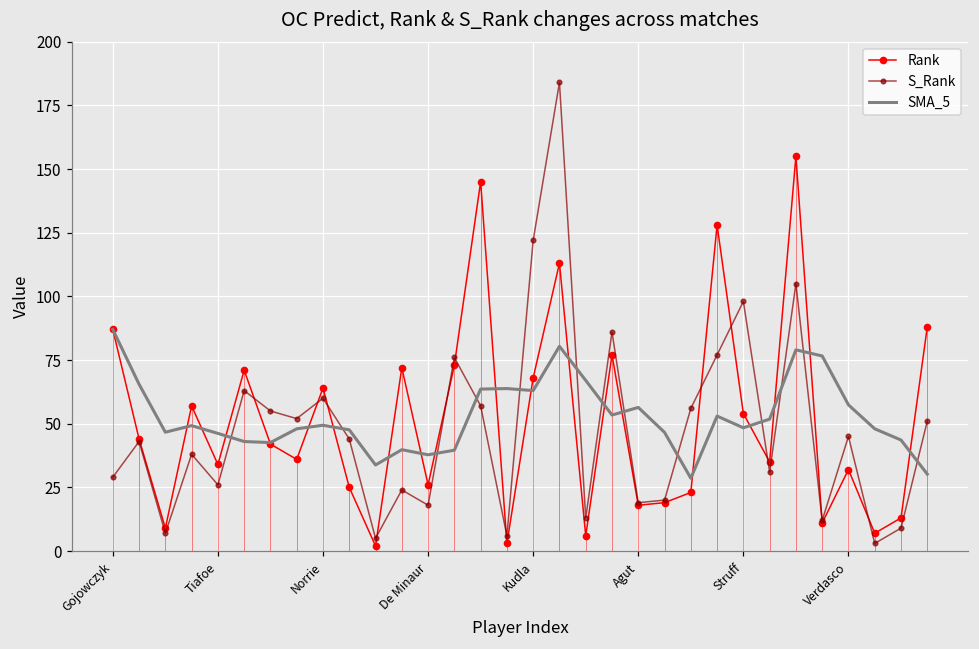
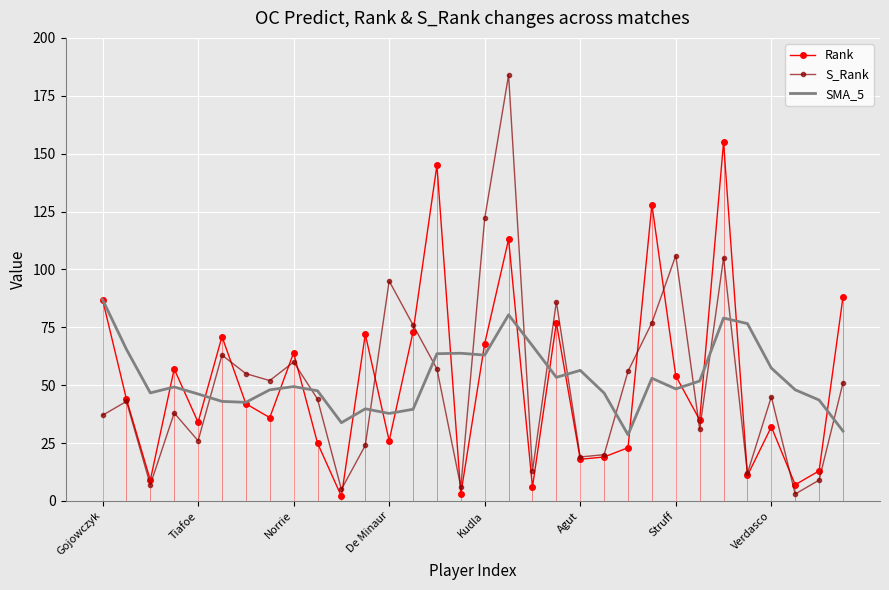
  {
    "S_Rank": {
-     "Gojowczyk": 29,
+     "Gojowczyk": 37,
      "Tiafoe": 26,
      "Norrie": 60,
-     "De Minaur": 18,
+     "De Minaur": 95,
      "Kudla": 122,
-     "Struff": 98,
+     "Struff": 106,
      "Verdasco": 45
    },
    "SMA_5": {
      "Tiafoe": 46,
      "Norrie": 49,
      "De Minaur": 38,
      "Kudla": 63,
      "Agut": 56,
      "Struff": 48,
      "Verdasco": 57
    }
  }
